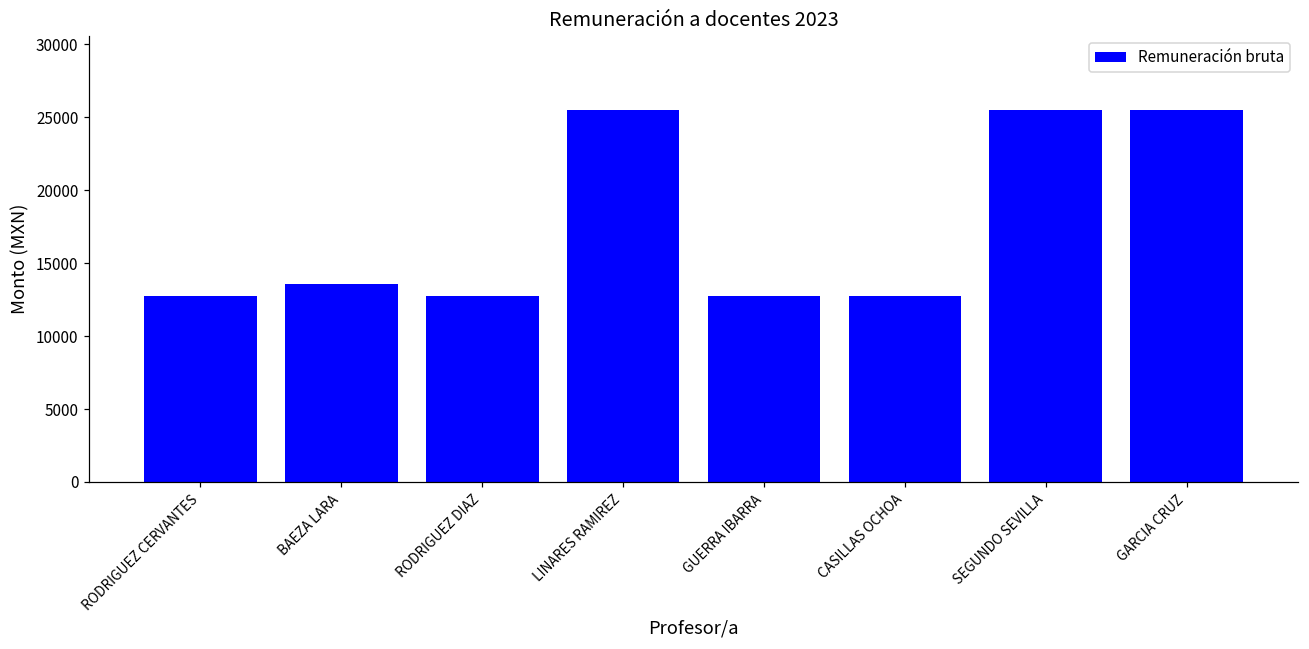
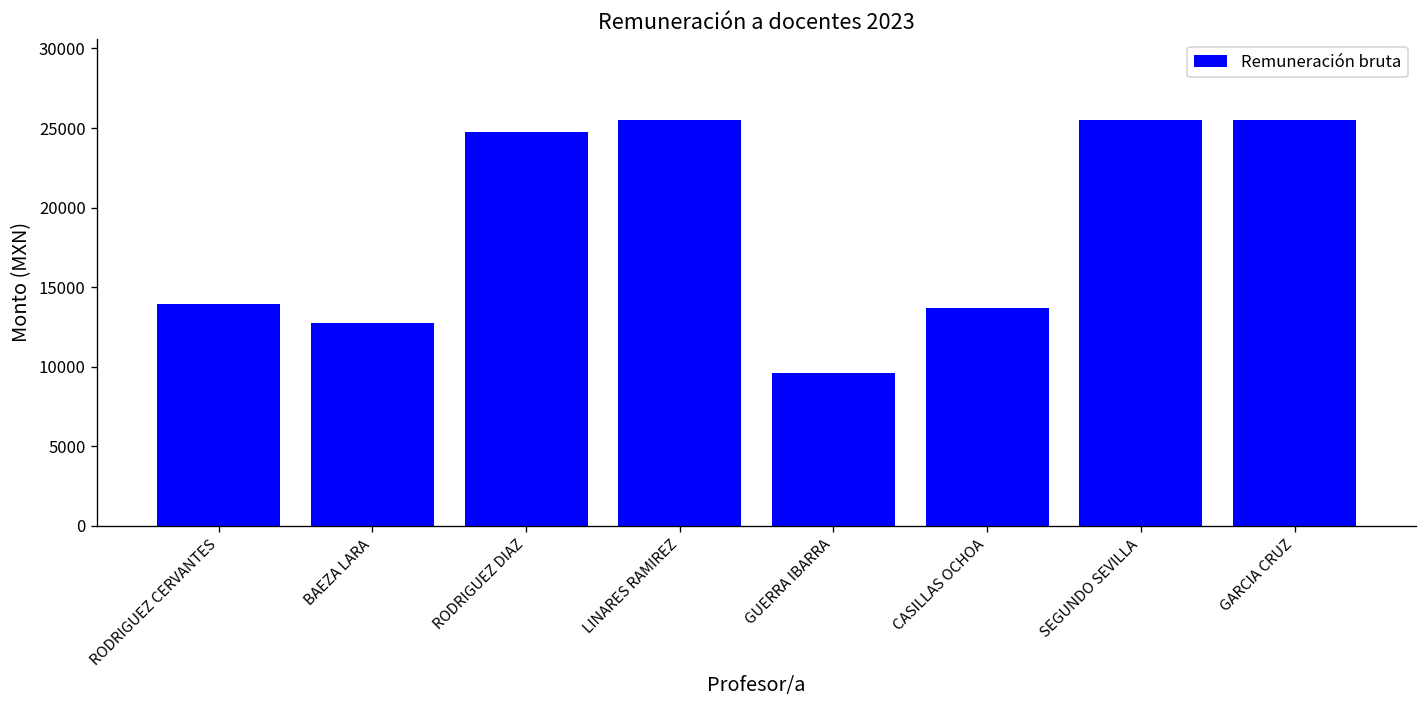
  {
-   "RODRIGUEZ CERVANTES": 12800,
-   "BAEZA LARA": 13600,
-   "RODRIGUEZ DIAZ": 12800,
+   "RODRIGUEZ CERVANTES": 13900,
+   "BAEZA LARA": 12800,
+   "RODRIGUEZ DIAZ": 24800,
    "LINARES RAMIREZ": 25500,
-   "GUERRA IBARRA": 12800,
-   "CASILLAS OCHOA": 12800,
+   "GUERRA IBARRA": 9600,
+   "CASILLAS OCHOA": 13700,
    "SEGUNDO SEVILLA": 25500,
    "GARCIA CRUZ": 25500
  }
